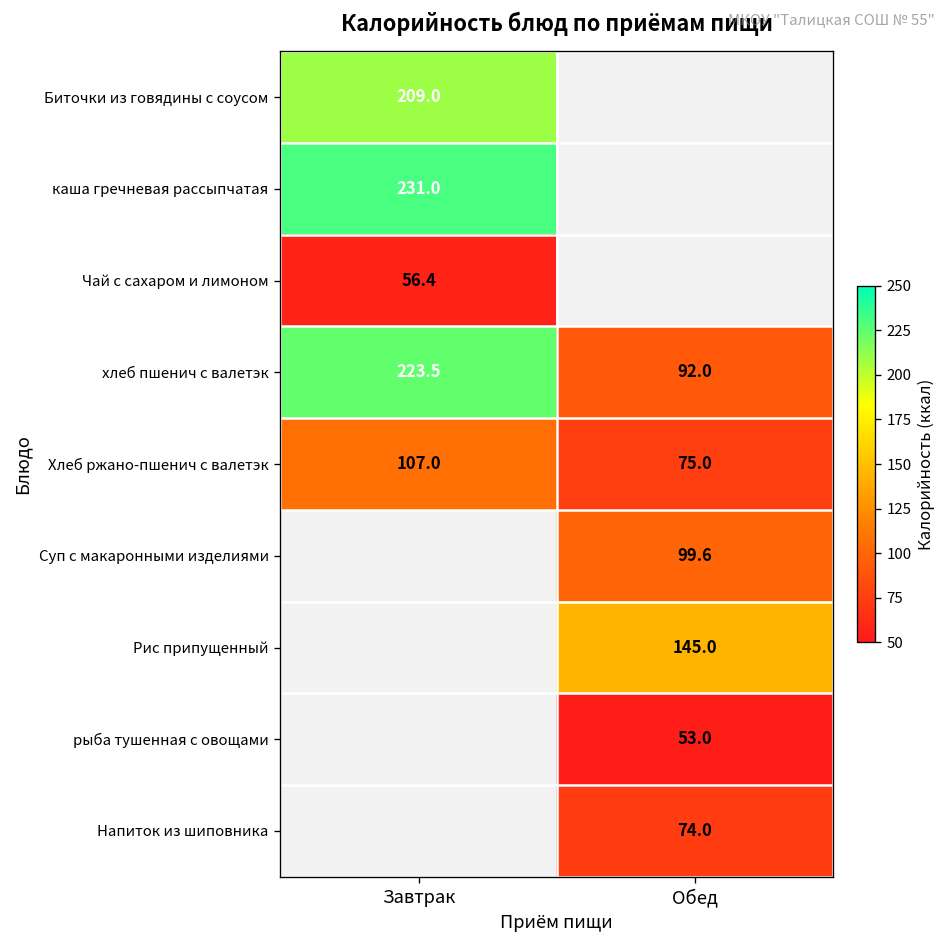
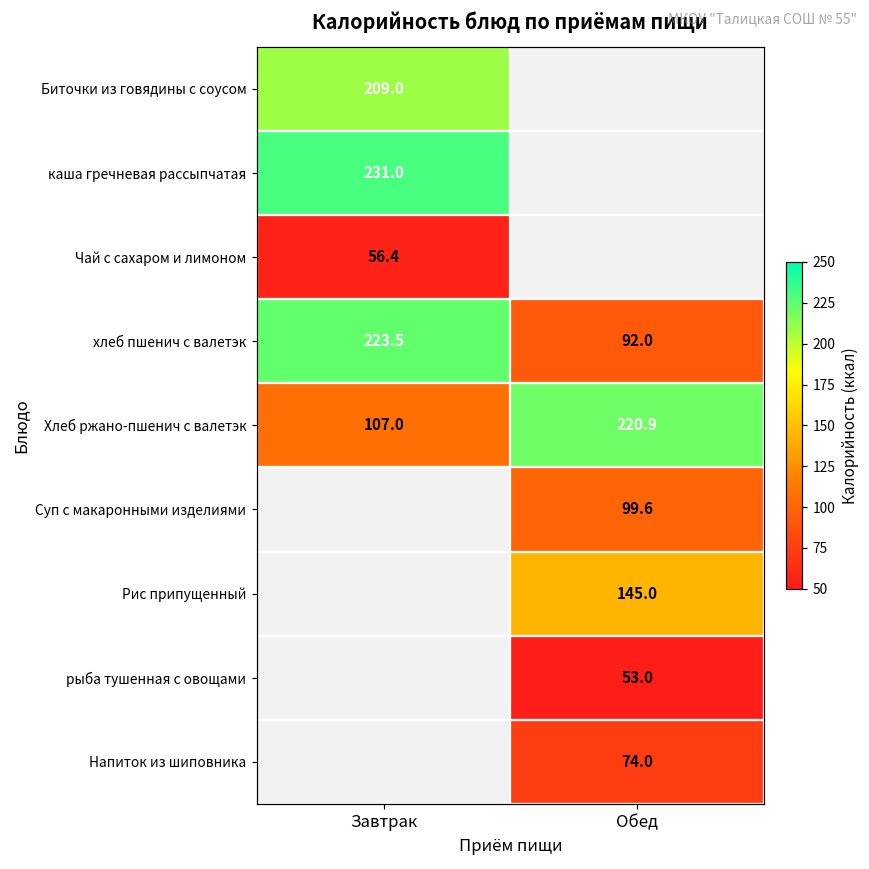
  {
    "Биточки из говядины с соусом": {
      "Завтрак": 209.0
    },
    "каша гречневая рассыпчатая": {
      "Завтрак": 231.0
    },
    "Чай с сахаром и лимоном": {
      "Завтрак": 56.4
    },
    "хлеб пшенич с валетэк": {
      "Завтрак": 223.5,
      "Обед": 92.0
    },
    "Хлеб ржано-пшенич с валетэк": {
      "Завтрак": 107.0,
-     "Обед": 75.0
+     "Обед": 220.9
    },
    "Суп с макаронными изделиями": {
      "Обед": 99.6
    },
    "Рис припущенный": {
      "Обед": 145.0
    },
    "рыба тушенная с овощами": {
      "Обед": 53.0
    },
    "Напиток из шиповника": {
      "Обед": 74.0
    }
  }
